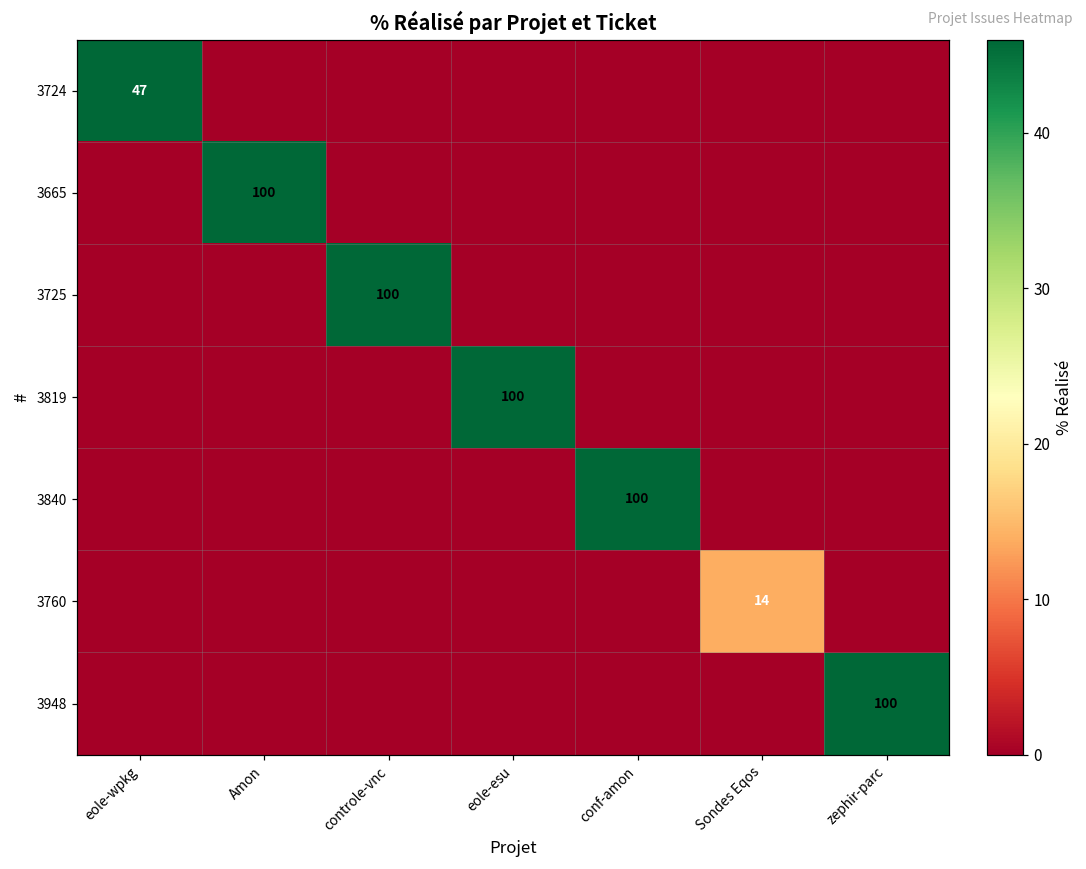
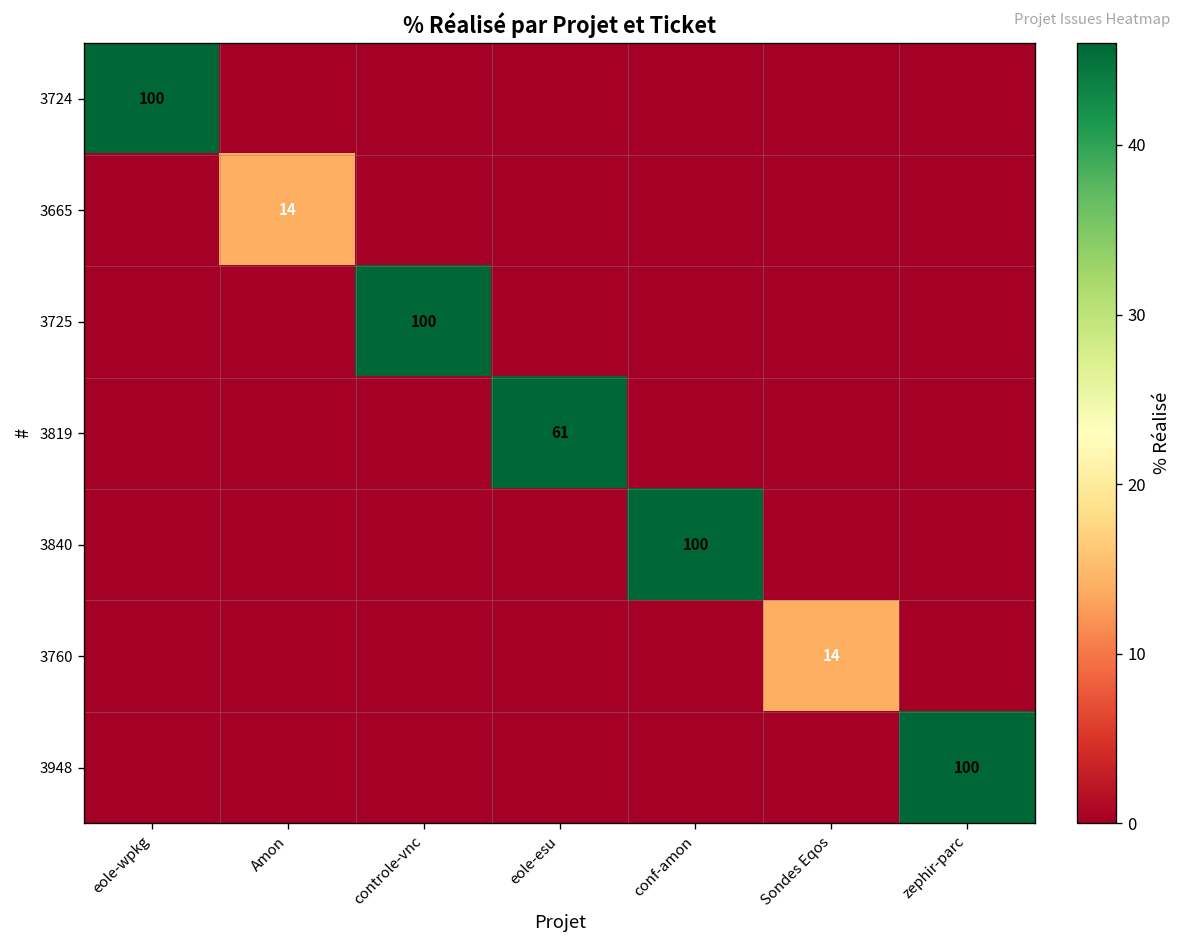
  {
    "3724": {
-     "eole-wpkg": 47
+     "eole-wpkg": 100
    },
    "3665": {
-     "Amon": 100
+     "Amon": 14
    },
    "3725": {
      "controle-vnc": 100
    },
    "3819": {
-     "eole-esu": 100
+     "eole-esu": 61
    },
    "3840": {
      "conf-amon": 100
    },
    "3760": {
      "Sondes Eqos": 14
    },
    "3948": {
      "zephir-parc": 100
    }
  }
